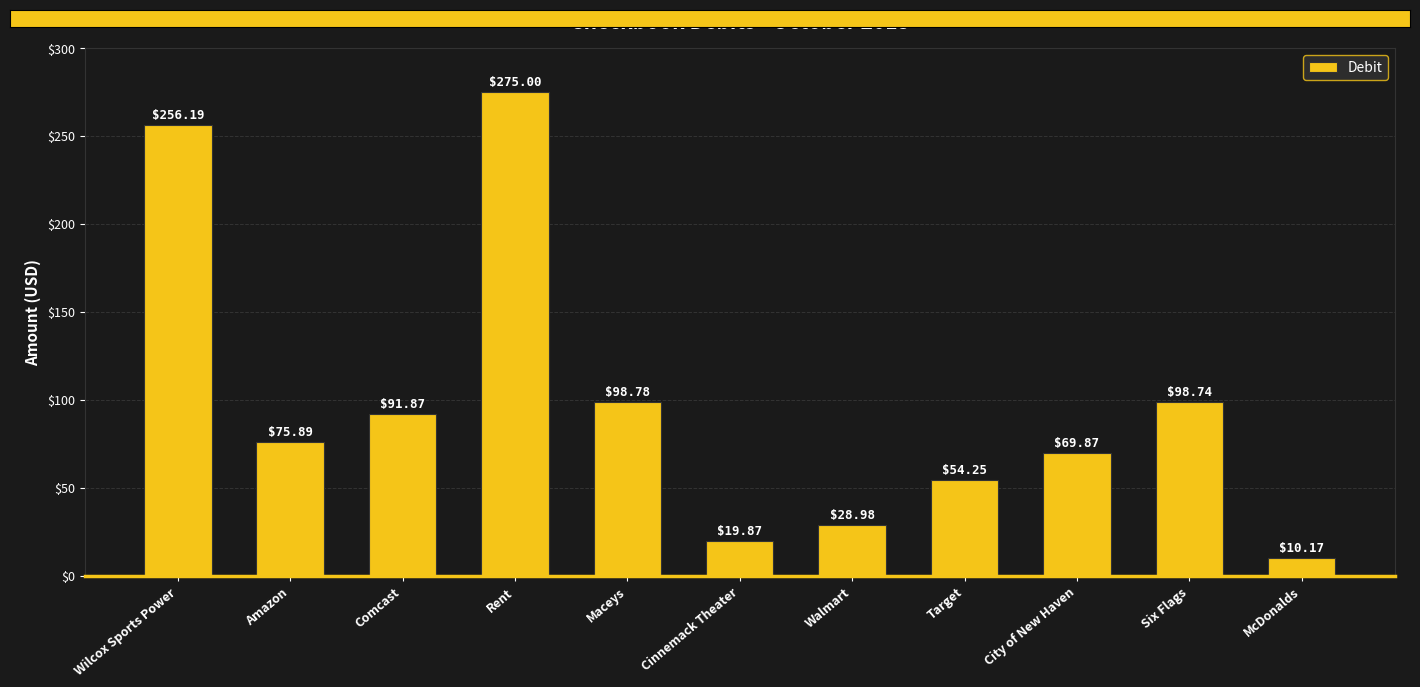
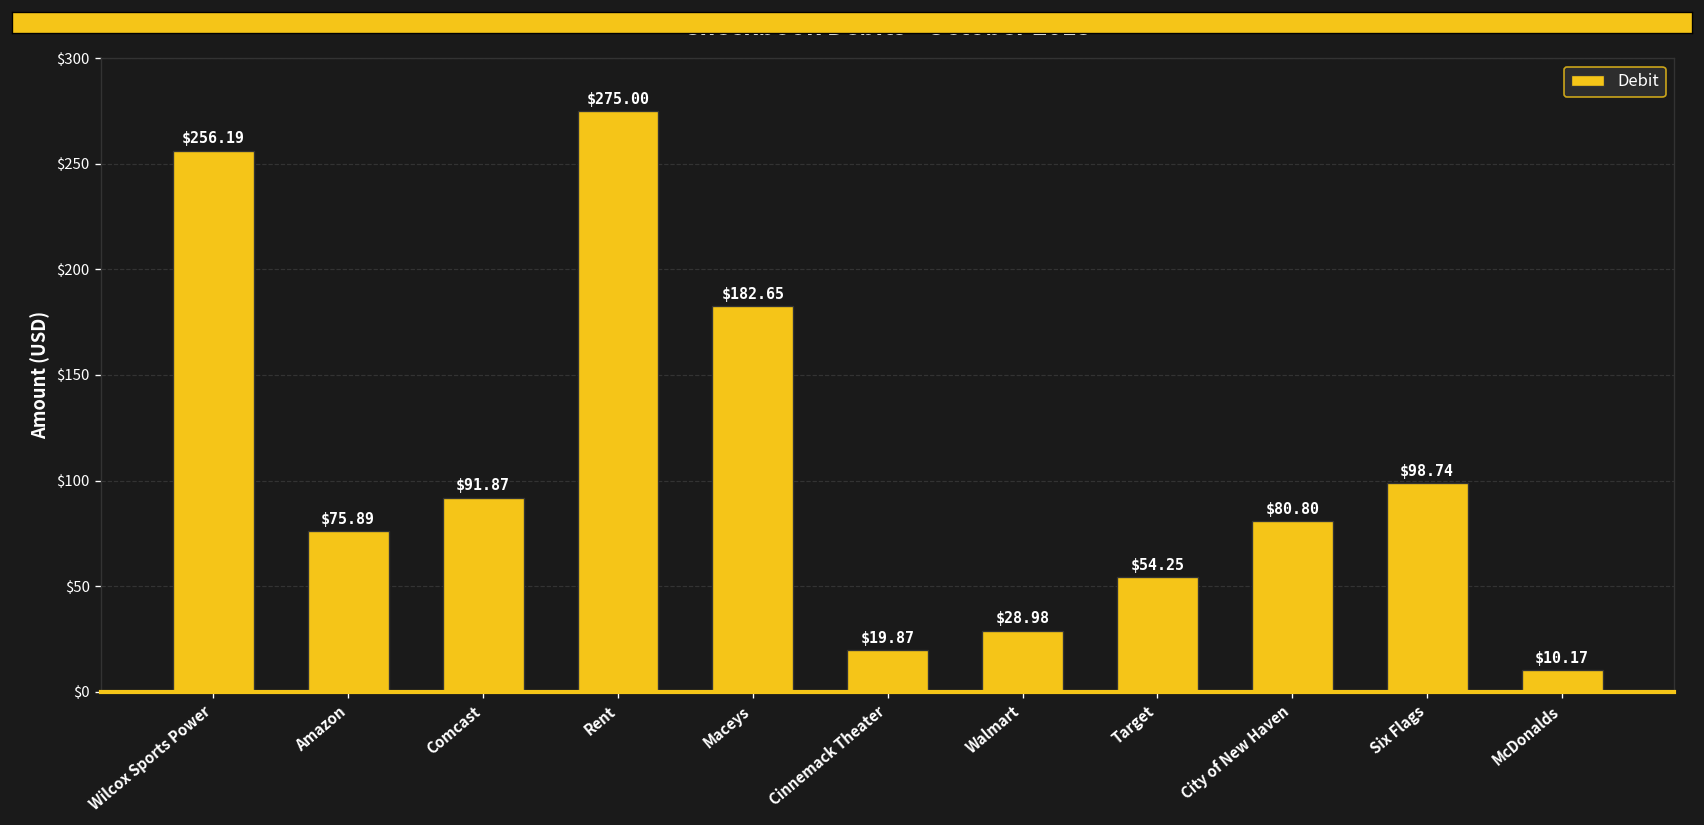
  {
    "Wilcox Sports Power": "$256.19",
    "Amazon": "$75.89",
    "Comcast": "$91.87",
    "Rent": "$275.00",
-   "Maceys": "$98.78",
+   "Maceys": "$182.65",
    "Cinnemack Theater": "$19.87",
    "Walmart": "$28.98",
    "Target": "$54.25",
-   "City of New Haven": "$69.87",
+   "City of New Haven": "$80.80",
    "Six Flags": "$98.74",
    "McDonalds": "$10.17"
  }
